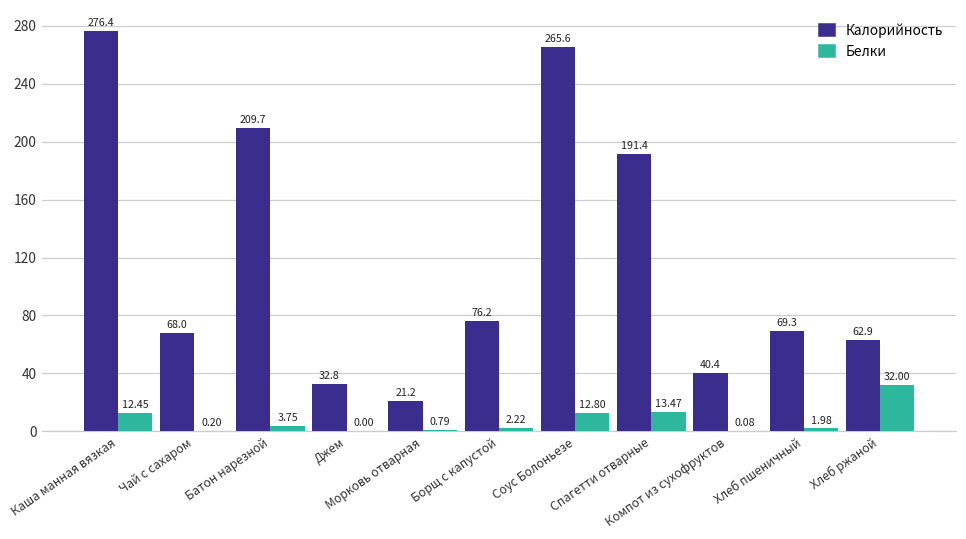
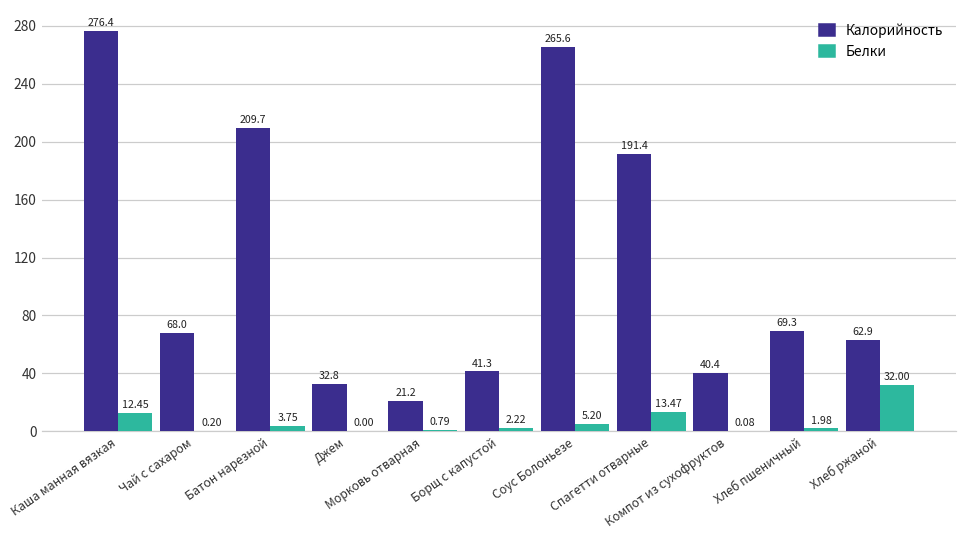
  {
    "Калорийность": {
      "Каша манная вязкая": 276.4,
      "Чай с сахаром": 68.0,
      "Батон нарезной": 209.7,
      "Джем": 32.8,
      "Морковь отварная": 21.2,
-     "Борщ с капустой": 76.2,
+     "Борщ с капустой": 41.3,
      "Соус Болоньезе": 265.6,
      "Спагетти отварные": 191.4,
      "Компот из сухофруктов": 40.4,
      "Хлеб пшеничный": 69.3,
      "Хлеб ржаной": 62.9
    },
    "Белки": {
      "Каша манная вязкая": 12.45,
      "Чай с сахаром": 0.20,
      "Батон нарезной": 3.75,
      "Джем": 0.00,
      "Морковь отварная": 0.79,
      "Борщ с капустой": 2.22,
-     "Соус Болоньезе": 12.80,
+     "Соус Болоньезе": 5.20,
      "Спагетти отварные": 13.47,
      "Компот из сухофруктов": 0.08,
      "Хлеб пшеничный": 1.98,
      "Хлеб ржаной": 32.00
    }
  }
